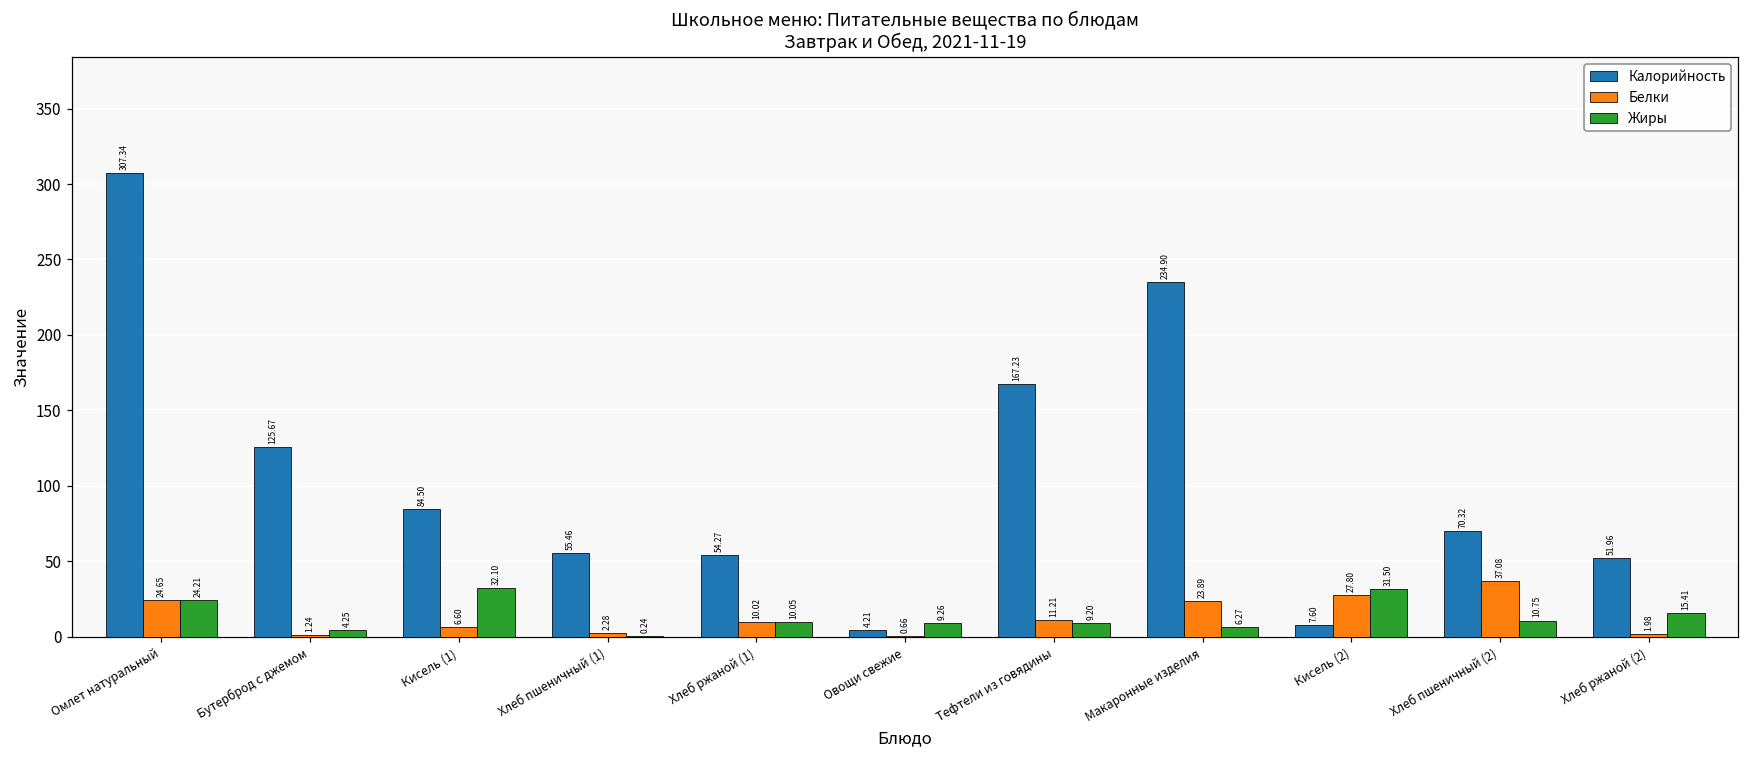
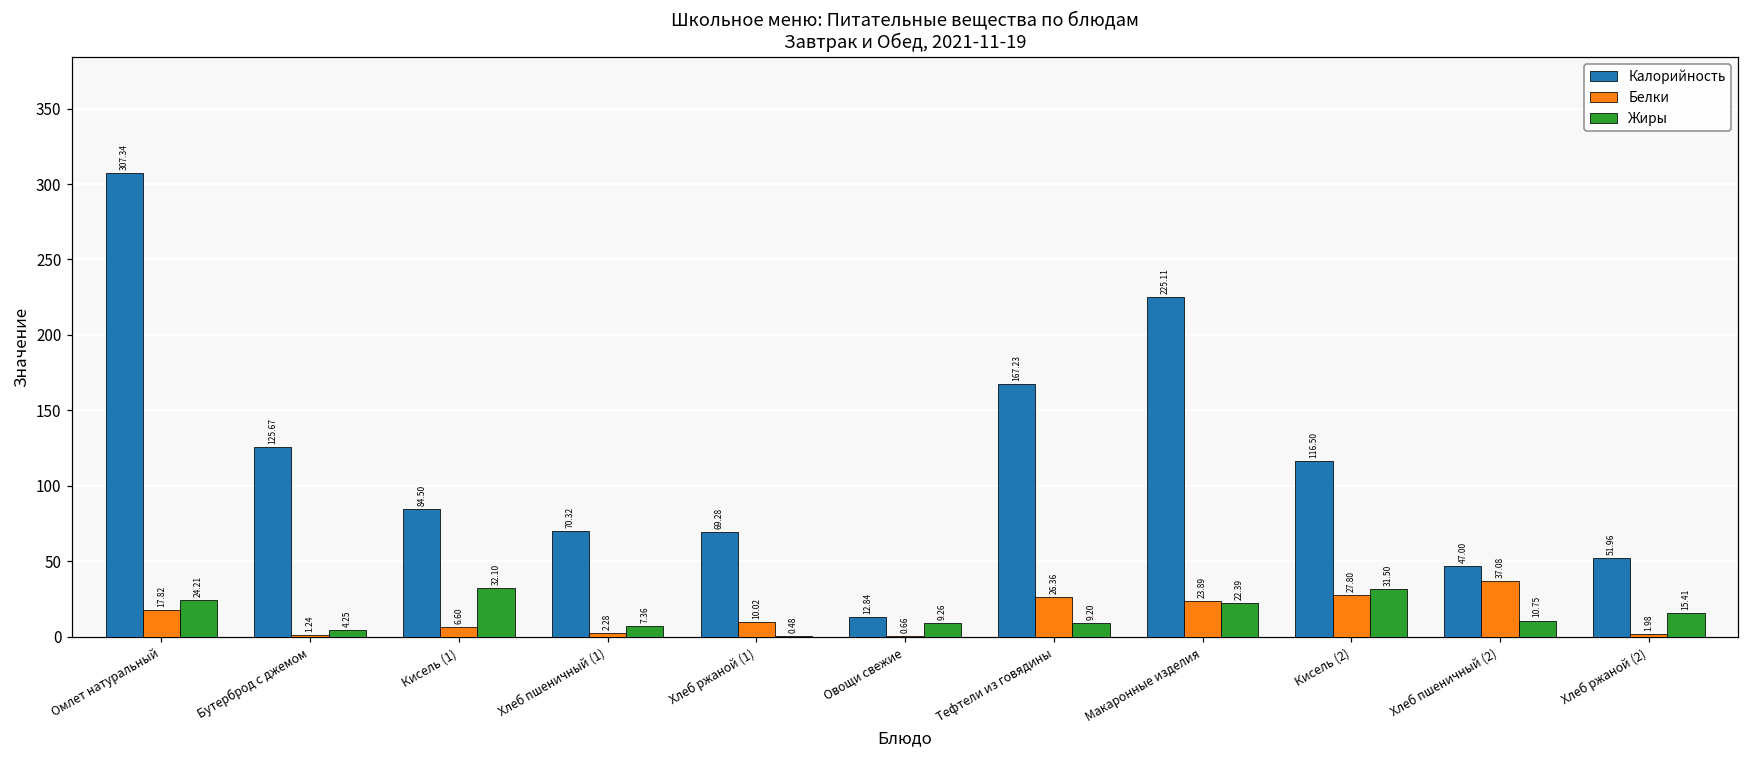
  {
    "Калорийность": {
      "Омлет натуральный": 307.34,
      "Бутерброд с джемом": 125.67,
      "Кисель (1)": 84.50,
-     "Хлеб пшеничный (1)": 55.46,
-     "Хлеб ржаной (1)": 54.27,
-     "Овощи свежие": 4.21,
+     "Хлеб пшеничный (1)": 70.32,
+     "Хлеб ржаной (1)": 69.28,
+     "Овощи свежие": 12.84,
      "Тефтели из говядины": 167.23,
-     "Макаронные изделия": 234.90,
-     "Кисель (2)": 7.60,
-     "Хлеб пшеничный (2)": 70.32,
+     "Макаронные изделия": 225.11,
+     "Кисель (2)": 116.50,
+     "Хлеб пшеничный (2)": 47.00,
      "Хлеб ржаной (2)": 51.96
    },
    "Белки": {
-     "Омлет натуральный": 24.65,
+     "Омлет натуральный": 17.82,
      "Бутерброд с джемом": 1.24,
      "Кисель (1)": 6.60,
      "Хлеб пшеничный (1)": 2.28,
      "Хлеб ржаной (1)": 10.02,
      "Овощи свежие": 0.66,
-     "Тефтели из говядины": 11.21,
+     "Тефтели из говядины": 26.36,
      "Макаронные изделия": 23.89,
      "Кисель (2)": 27.80,
      "Хлеб пшеничный (2)": 37.08,
      "Хлеб ржаной (2)": 1.98
    },
    "Жиры": {
      "Омлет натуральный": 24.21,
      "Бутерброд с джемом": 4.25,
      "Кисель (1)": 32.10,
-     "Хлеб пшеничный (1)": 0.24,
-     "Хлеб ржаной (1)": 10.05,
+     "Хлеб пшеничный (1)": 7.36,
+     "Хлеб ржаной (1)": 0.48,
      "Овощи свежие": 9.26,
      "Тефтели из говядины": 9.20,
-     "Макаронные изделия": 6.27,
+     "Макаронные изделия": 22.39,
      "Кисель (2)": 31.50,
      "Хлеб пшеничный (2)": 10.75,
      "Хлеб ржаной (2)": 15.41
    }
  }
